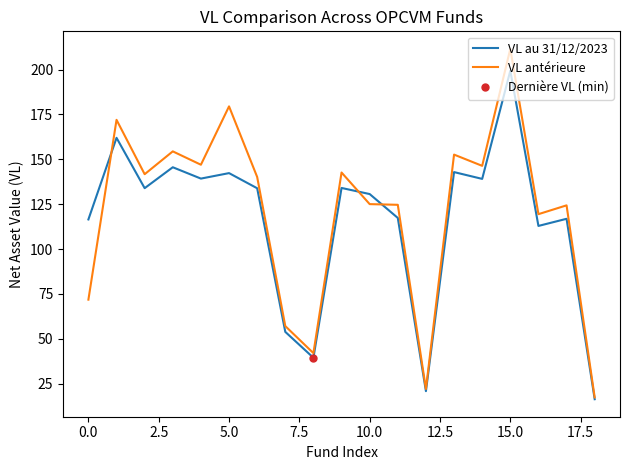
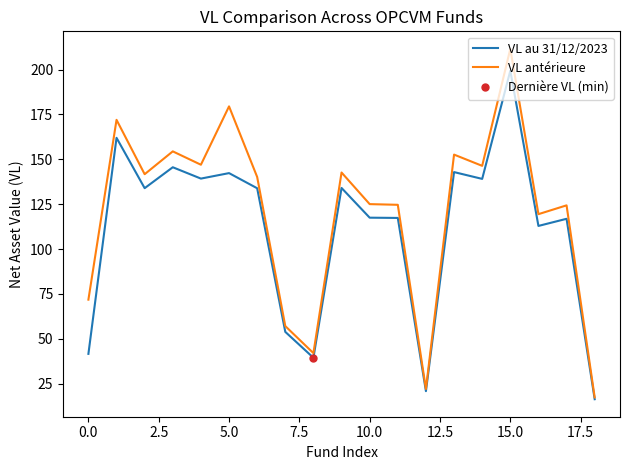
  {
    "VL au 31/12/2023": {
-     "0.0": 116,
+     "0.0": 42,
      "5.0": 142,
-     "10.0": 131
+     "10.0": 117
    },
    "VL antérieure": {
      "0.0": 72,
      "5.0": 180,
      "10.0": 125
    }
  }
